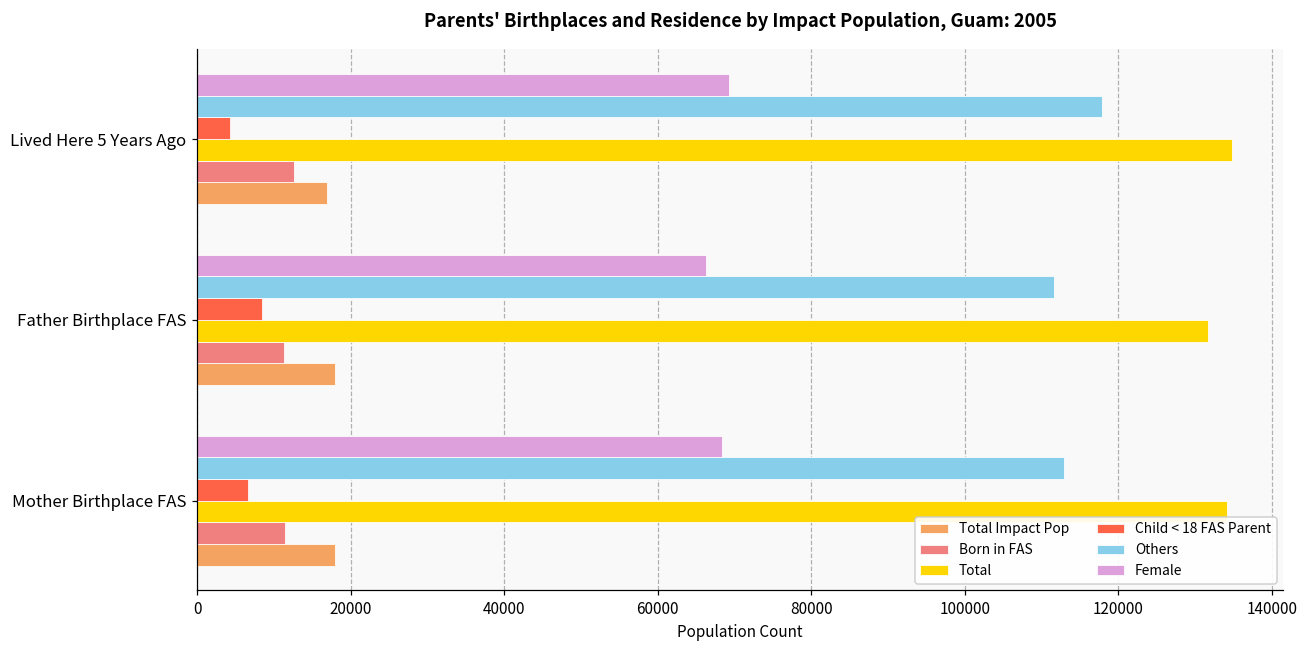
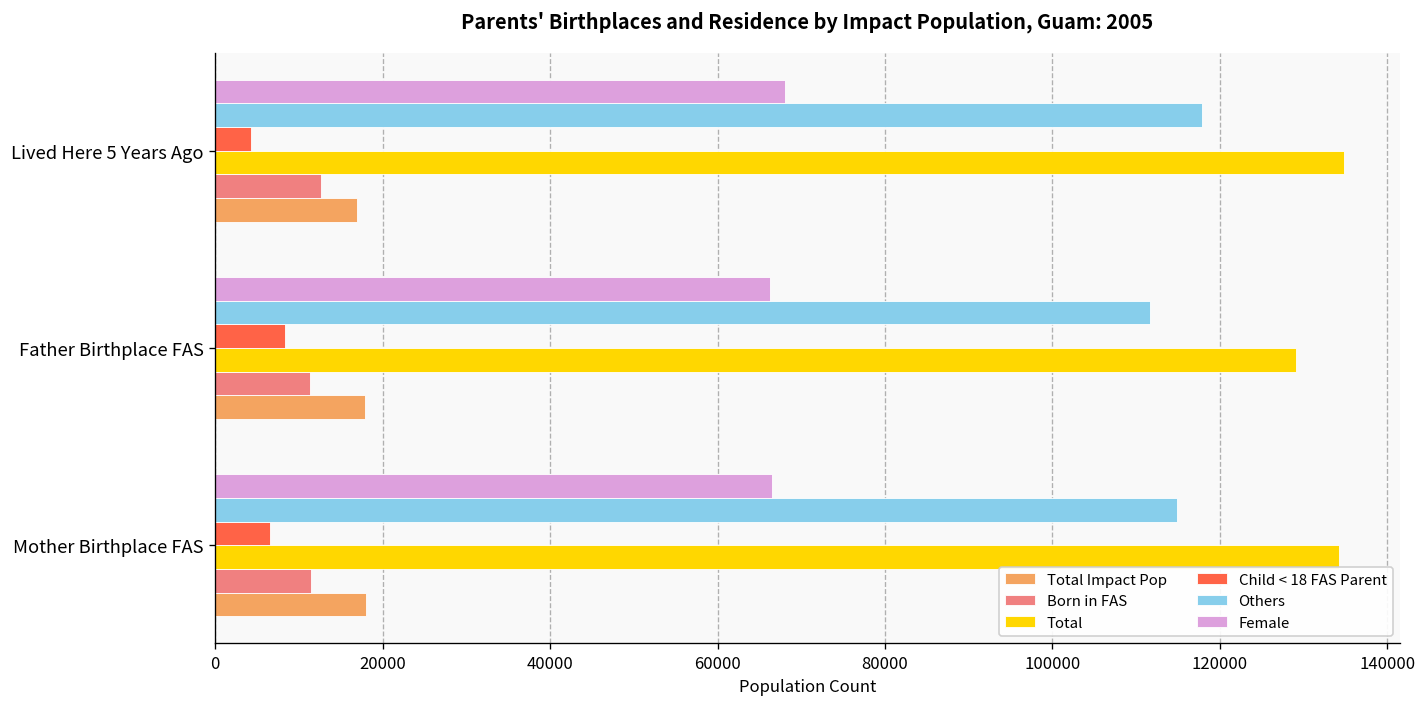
  {
    "Total": {
      "Lived Here 5 Years Ago": 135000,
-     "Father Birthplace FAS": 132000,
+     "Father Birthplace FAS": 129000,
      "Mother Birthplace FAS": 134000
    },
    "Child < 18 FAS Parent": {
      "Lived Here 5 Years Ago": 4000,
      "Father Birthplace FAS": 8000,
      "Mother Birthplace FAS": 7000
    },
    "Others": {
      "Lived Here 5 Years Ago": 118000,
      "Father Birthplace FAS": 112000,
-     "Mother Birthplace FAS": 113000
+     "Mother Birthplace FAS": 115000
    },
    "Female": {
-     "Lived Here 5 Years Ago": 69000,
+     "Lived Here 5 Years Ago": 68000,
      "Father Birthplace FAS": 66000,
-     "Mother Birthplace FAS": 68000
+     "Mother Birthplace FAS": 67000
    }
  }
